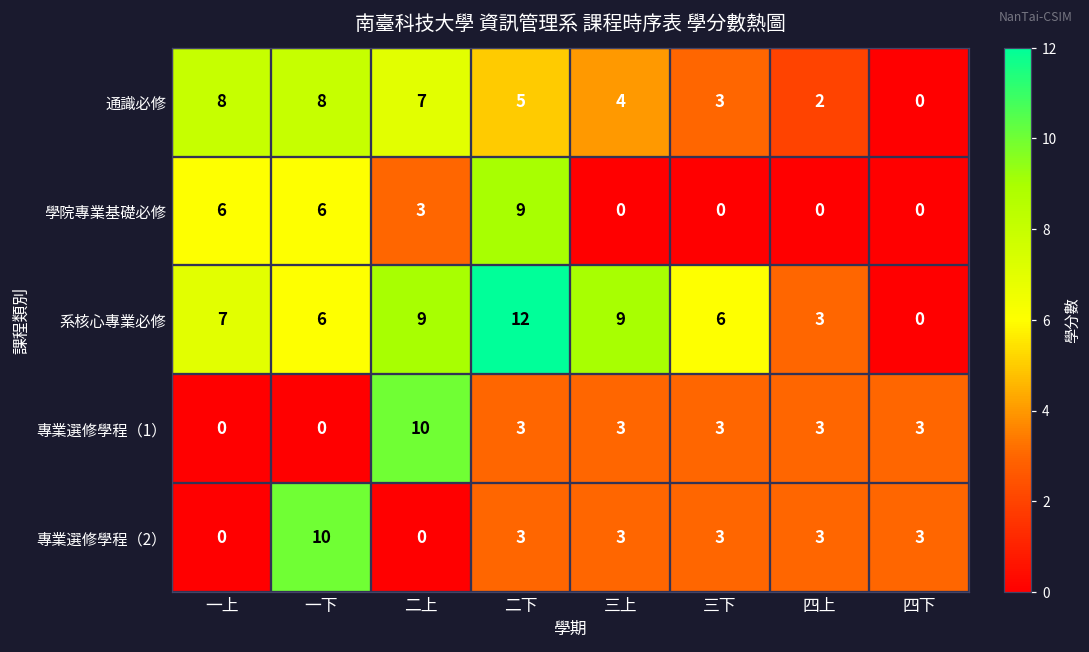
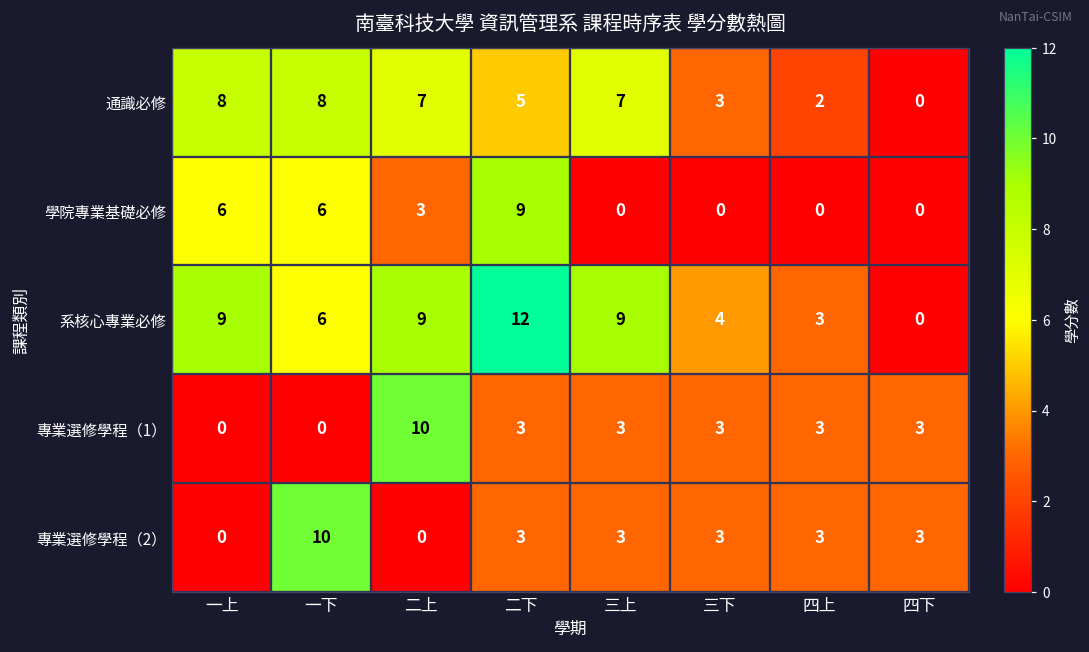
  {
    "通識必修": {
      "一上": 8,
      "一下": 8,
      "二上": 7,
      "二下": 5,
-     "三上": 4,
+     "三上": 7,
      "三下": 3,
      "四上": 2,
      "四下": 0
    },
    "學院專業基礎必修": {
      "一上": 6,
      "一下": 6,
      "二上": 3,
      "二下": 9,
      "三上": 0,
      "三下": 0,
      "四上": 0,
      "四下": 0
    },
    "系核心專業必修": {
-     "一上": 7,
+     "一上": 9,
      "一下": 6,
      "二上": 9,
      "二下": 12,
      "三上": 9,
-     "三下": 6,
+     "三下": 4,
      "四上": 3,
      "四下": 0
    },
    "專業選修學程（1）": {
      "一上": 0,
      "一下": 0,
      "二上": 10,
      "二下": 3,
      "三上": 3,
      "三下": 3,
      "四上": 3,
      "四下": 3
    },
    "專業選修學程（2）": {
      "一上": 0,
      "一下": 10,
      "二上": 0,
      "二下": 3,
      "三上": 3,
      "三下": 3,
      "四上": 3,
      "四下": 3
    }
  }
